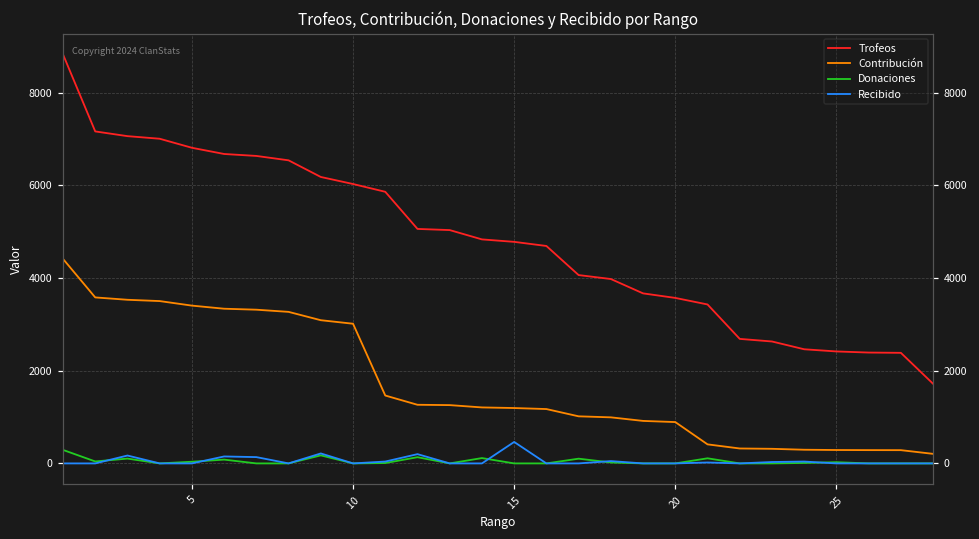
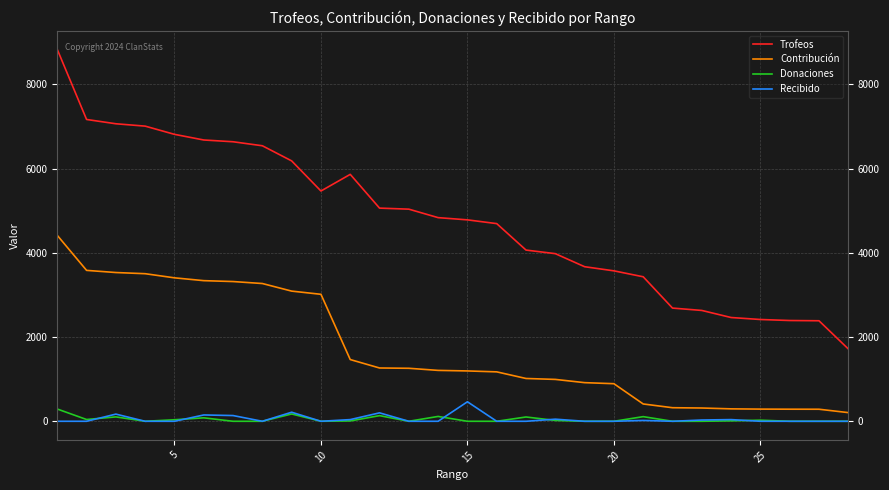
  {
    "Trofeos": {
      "5": 6800,
-     "10": 6000,
+     "10": 5500,
      "15": 4800,
      "20": 3600,
      "25": 2400
    },
    "Contribución": {
      "5": 3400,
      "10": 3000,
      "15": 1200,
      "20": 900,
      "25": 300
    },
    "Donaciones": {
      "15": 0
    },
    "Recibido": {
      "15": 500
    }
  }
